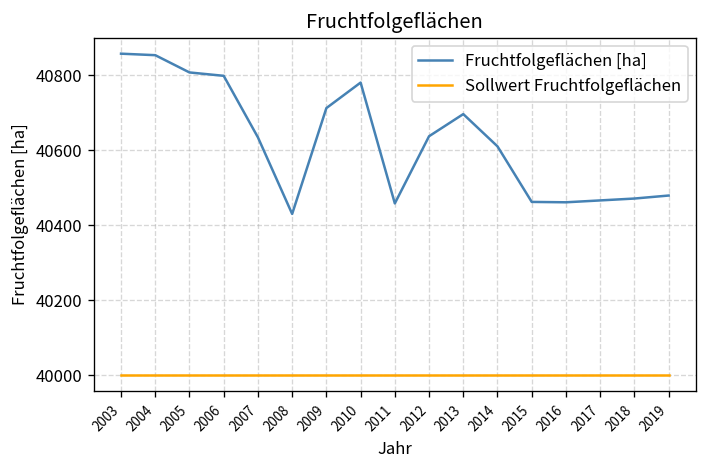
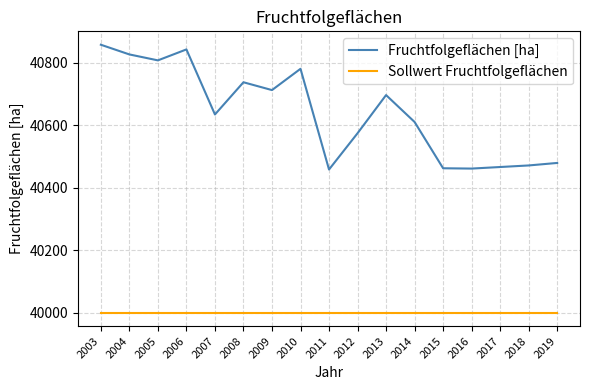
  {
    "Fruchtfolgeflächen [ha]": {
      "2003": 40860,
-     "2004": 40850,
+     "2004": 40830,
      "2005": 40810,
-     "2006": 40800,
+     "2006": 40840,
      "2007": 40630,
-     "2008": 40430,
+     "2008": 40740,
      "2009": 40710,
      "2010": 40780,
      "2011": 40460,
-     "2012": 40640,
+     "2012": 40570,
      "2013": 40700,
      "2014": 40610,
      "2015": 40460,
      "2016": 40460,
      "2017": 40470,
      "2018": 40470,
      "2019": 40480
    },
    "Sollwert Fruchtfolgeflächen": {
      "2003": 40000,
      "2004": 40000,
      "2005": 40000,
      "2006": 40000,
      "2007": 40000,
      "2008": 40000,
      "2009": 40000,
      "2010": 40000,
      "2011": 40000,
      "2012": 40000,
      "2013": 40000,
      "2014": 40000,
      "2015": 40000,
      "2016": 40000,
      "2017": 40000,
      "2018": 40000,
      "2019": 40000
    }
  }
